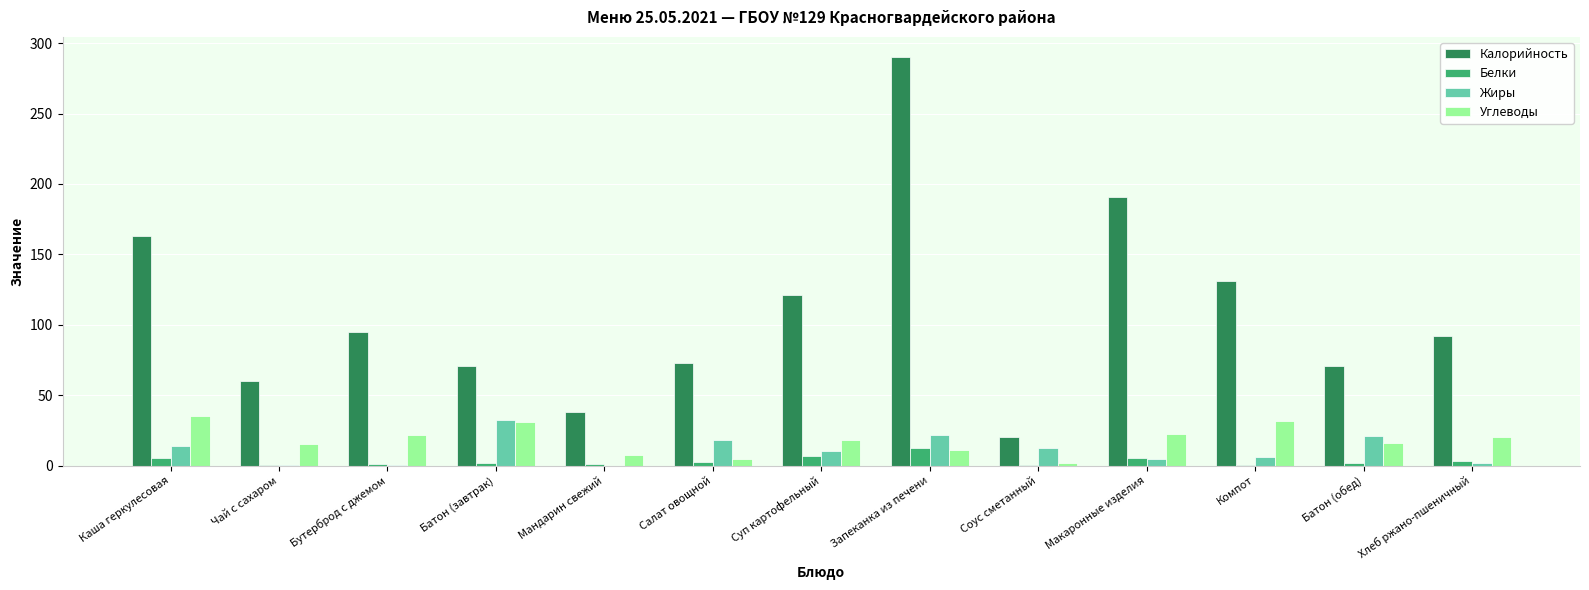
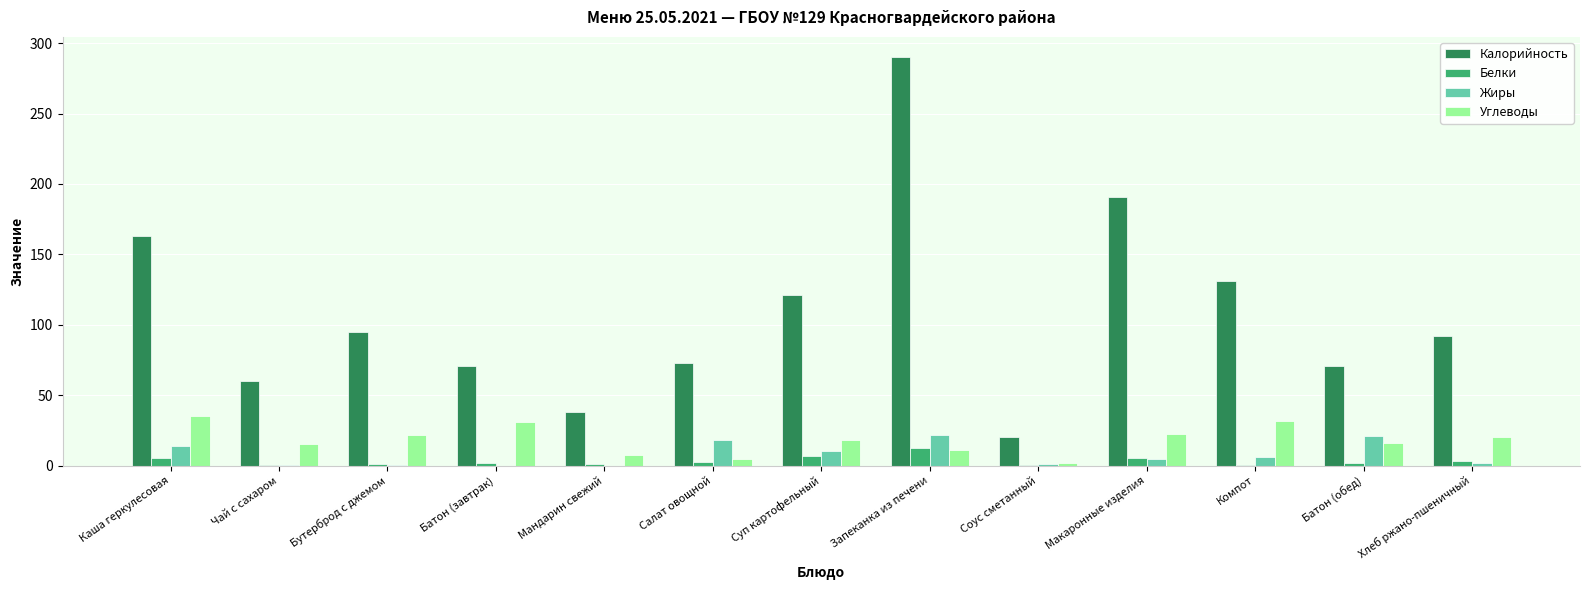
  {
    "Жиры": {
      "Каша геркулесовая": 14,
-     "Батон (завтрак)": 33,
+     "Батон (завтрак)": 0,
      "Мандарин свежий": 0,
      "Салат овощной": 18,
      "Суп картофельный": 11,
      "Запеканка из печени": 22,
-     "Соус сметанный": 12,
+     "Соус сметанный": 1,
      "Макаронные изделия": 5,
      "Компот": 6,
      "Батон (обед)": 21
    },
    "Углеводы": {
      "Каша геркулесовая": 36,
      "Чай с сахаром": 15,
      "Бутерброд с джемом": 22,
      "Батон (завтрак)": 31,
      "Мандарин свежий": 8,
      "Салат овощной": 5,
      "Суп картофельный": 18,
      "Запеканка из печени": 11,
      "Соус сметанный": 2,
      "Макаронные изделия": 22,
      "Компот": 32,
      "Батон (обед)": 16,
      "Хлеб ржано-пшеничный": 20
    }
  }
